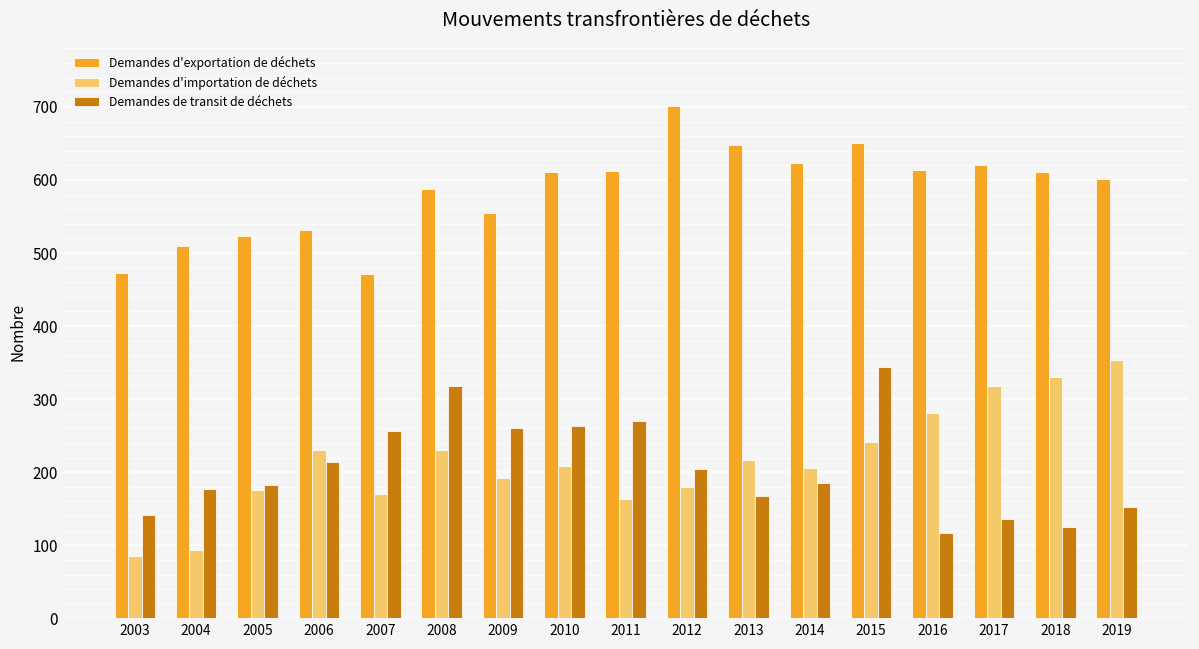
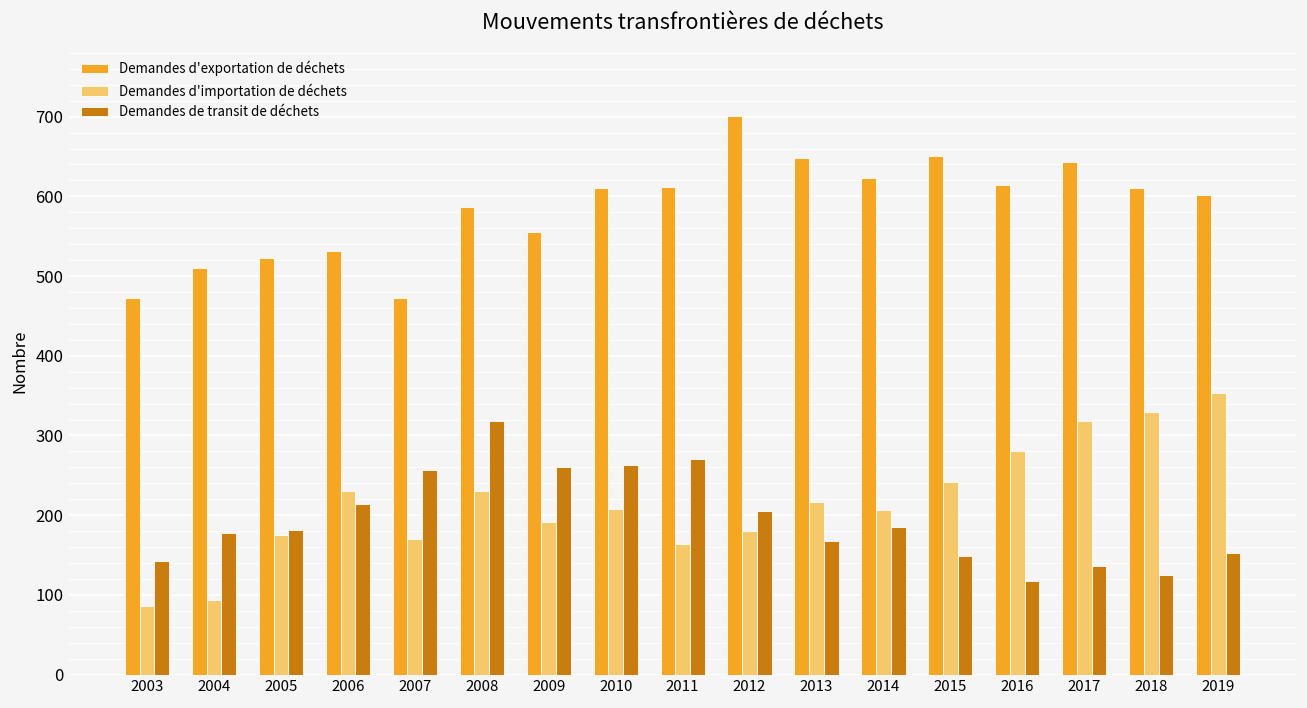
  {
    "Demandes d'exportation de déchets": {
      "2003": 470,
      "2004": 510,
      "2005": 520,
      "2006": 530,
      "2007": 470,
      "2008": 590,
      "2009": 560,
      "2010": 610,
      "2011": 610,
      "2012": 700,
      "2013": 650,
      "2014": 620,
      "2015": 650,
      "2016": 610,
-     "2017": 620,
+     "2017": 640,
      "2018": 610,
      "2019": 600
    },
    "Demandes d'importation de déchets": {
      "2003": 90,
      "2004": 90,
      "2005": 180,
      "2006": 230,
      "2007": 170,
      "2008": 230,
      "2009": 190,
      "2010": 210,
      "2011": 160,
      "2012": 180,
      "2013": 220,
      "2014": 210,
      "2015": 240,
      "2016": 280,
      "2017": 320,
      "2018": 330,
      "2019": 350
    },
    "Demandes de transit de déchets": {
      "2003": 140,
      "2004": 180,
      "2005": 180,
      "2006": 210,
      "2007": 260,
      "2008": 320,
      "2009": 260,
      "2010": 260,
      "2011": 270,
      "2012": 210,
      "2013": 170,
      "2014": 190,
-     "2015": 340,
+     "2015": 150,
      "2016": 120,
      "2017": 140,
      "2018": 130,
      "2019": 150
    }
  }
